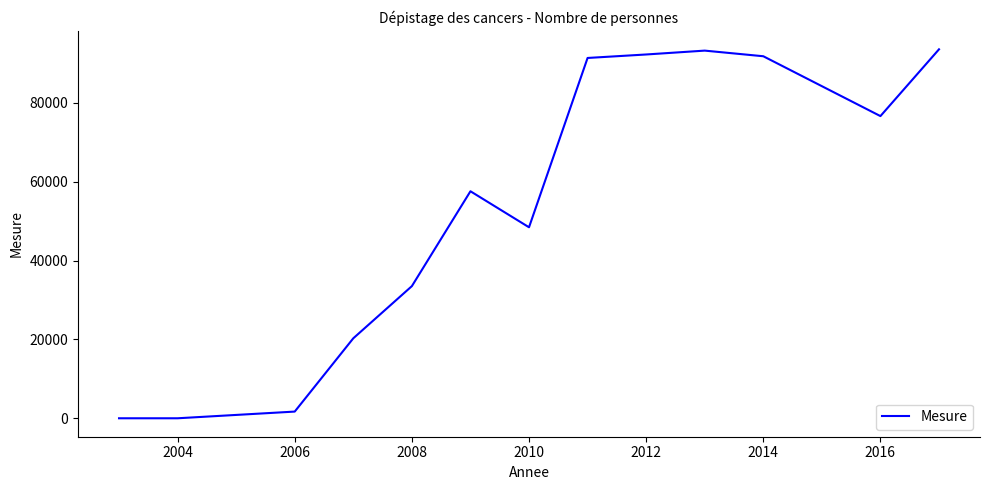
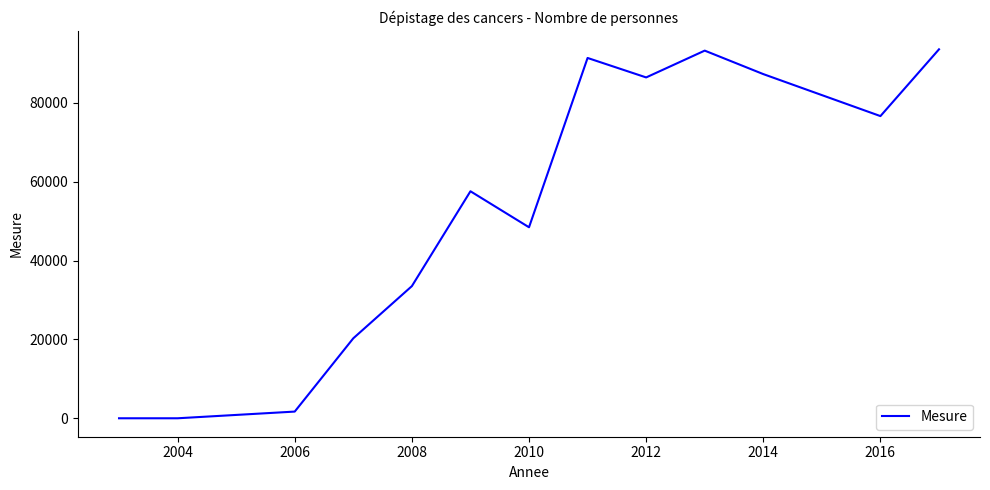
  {
    "2004": 0,
    "2006": 2000,
    "2008": 34000,
    "2010": 48000,
-   "2012": 92000,
-   "2014": 92000,
+   "2012": 86000,
+   "2014": 87000,
    "2016": 77000
  }
